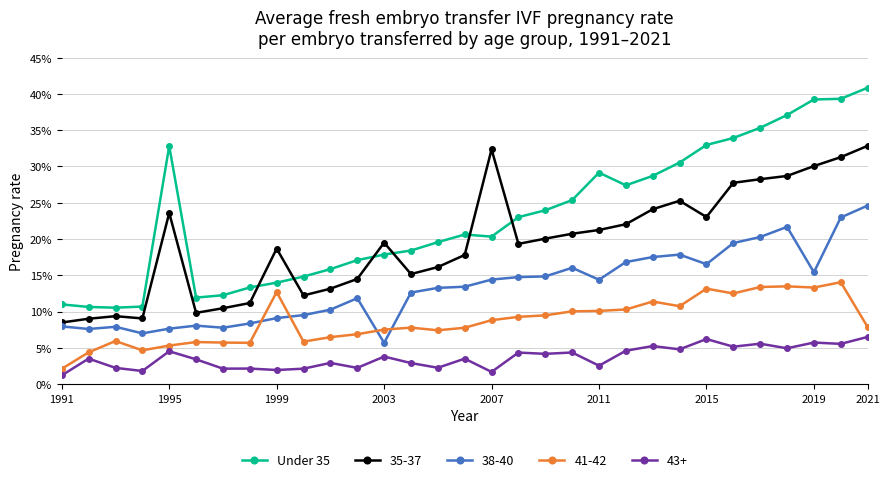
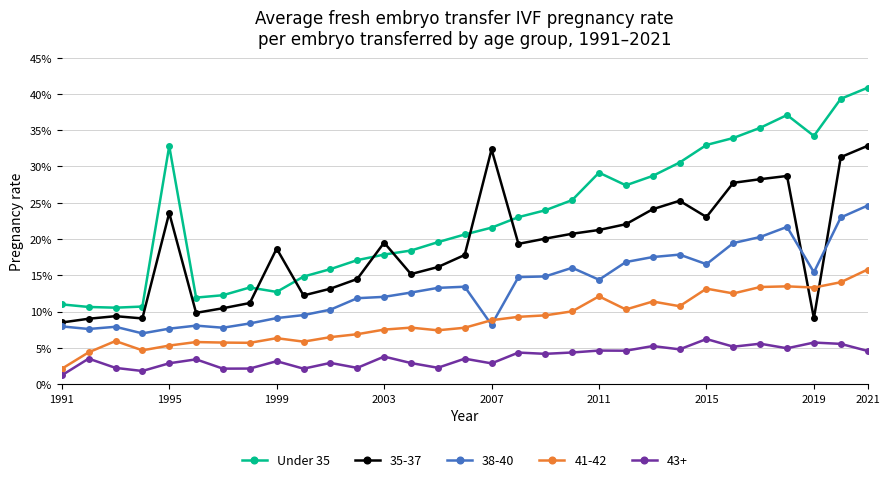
  {
    "Under 35": {
      "1991": "11%",
      "1995": "33%",
-     "1999": "14%",
+     "1999": "13%",
      "2003": "18%",
-     "2007": "20%",
+     "2007": "22%",
      "2011": "29%",
      "2015": "33%",
-     "2019": "39%",
+     "2019": "34%",
      "2021": "41%"
    },
    "35-37": {
      "1991": "8%",
      "1995": "24%",
      "1999": "19%",
      "2003": "19%",
      "2007": "32%",
      "2011": "21%",
      "2015": "23%",
-     "2019": "30%",
+     "2019": "9%",
      "2021": "33%"
    },
    "38-40": {
      "1991": "8%",
      "1995": "8%",
      "1999": "9%",
-     "2003": "6%",
-     "2007": "14%",
+     "2003": "12%",
+     "2007": "8%",
      "2011": "14%",
      "2015": "17%",
      "2019": "15%",
      "2021": "25%"
    },
    "41-42": {
      "1991": "2%",
      "1995": "5%",
-     "1999": "13%",
+     "1999": "6%",
      "2003": "8%",
      "2007": "9%",
-     "2011": "10%",
+     "2011": "12%",
      "2015": "13%",
      "2019": "13%",
-     "2021": "8%"
+     "2021": "16%"
    },
    "43+": {
      "1991": "1%",
-     "1995": "5%",
-     "1999": "2%",
+     "1995": "3%",
+     "1999": "3%",
      "2003": "4%",
-     "2007": "2%",
-     "2011": "3%",
+     "2007": "3%",
+     "2011": "5%",
      "2015": "6%",
      "2019": "6%",
-     "2021": "6%"
+     "2021": "5%"
    }
  }
